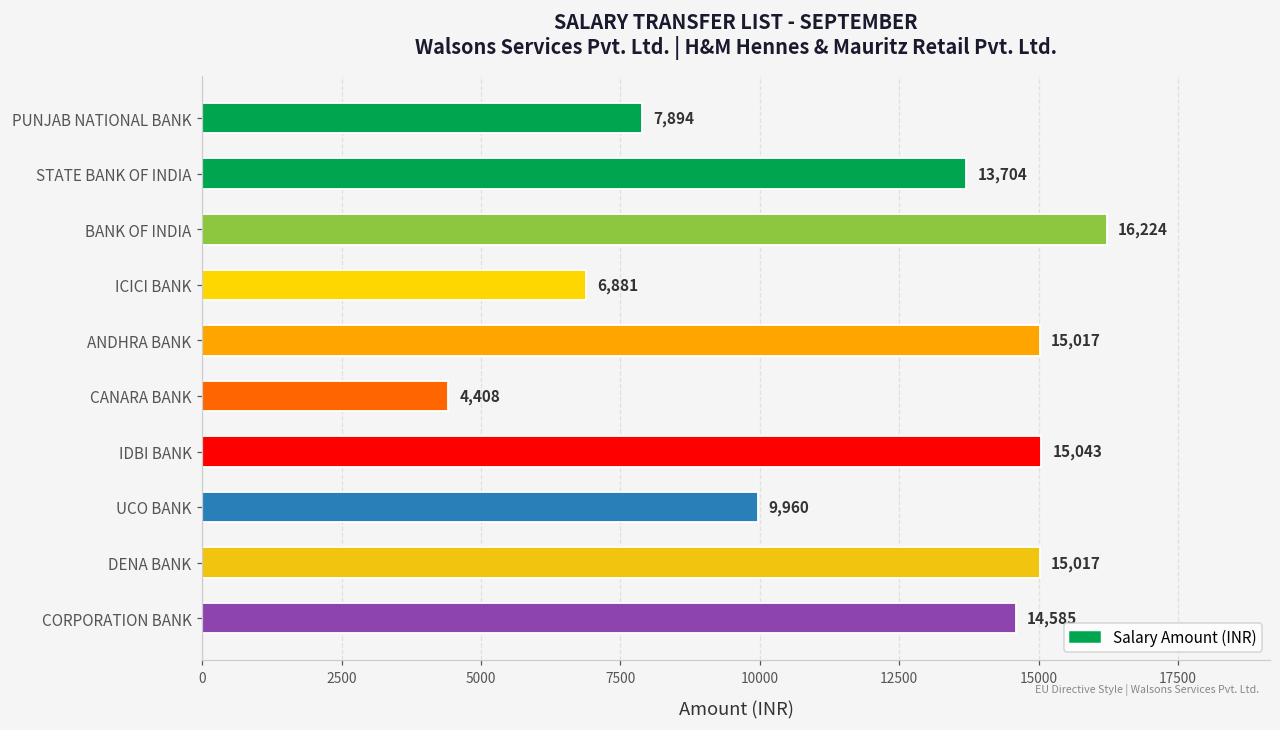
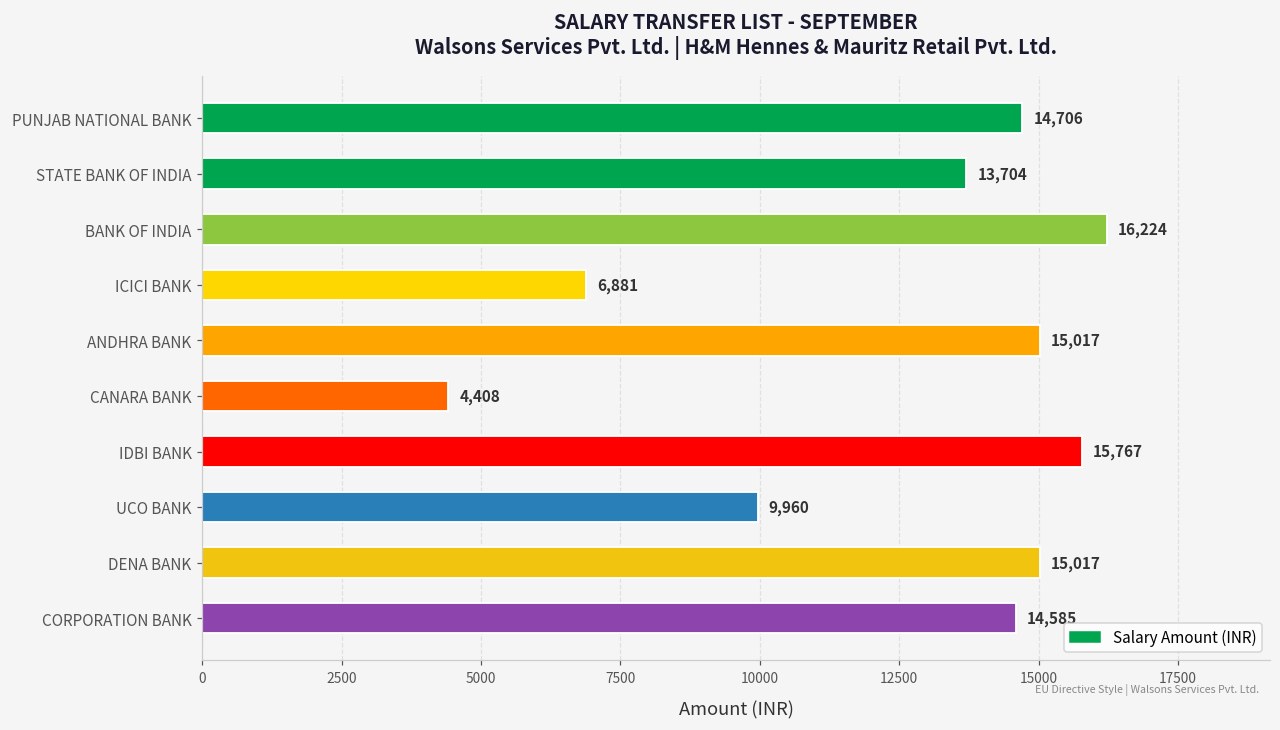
  {
-   "PUNJAB NATIONAL BANK": "7,894",
+   "PUNJAB NATIONAL BANK": "14,706",
    "STATE BANK OF INDIA": "13,704",
    "BANK OF INDIA": "16,224",
    "ICICI BANK": "6,881",
    "ANDHRA BANK": "15,017",
    "CANARA BANK": "4,408",
-   "IDBI BANK": "15,043",
+   "IDBI BANK": "15,767",
    "UCO BANK": "9,960",
    "DENA BANK": "15,017"
  }
